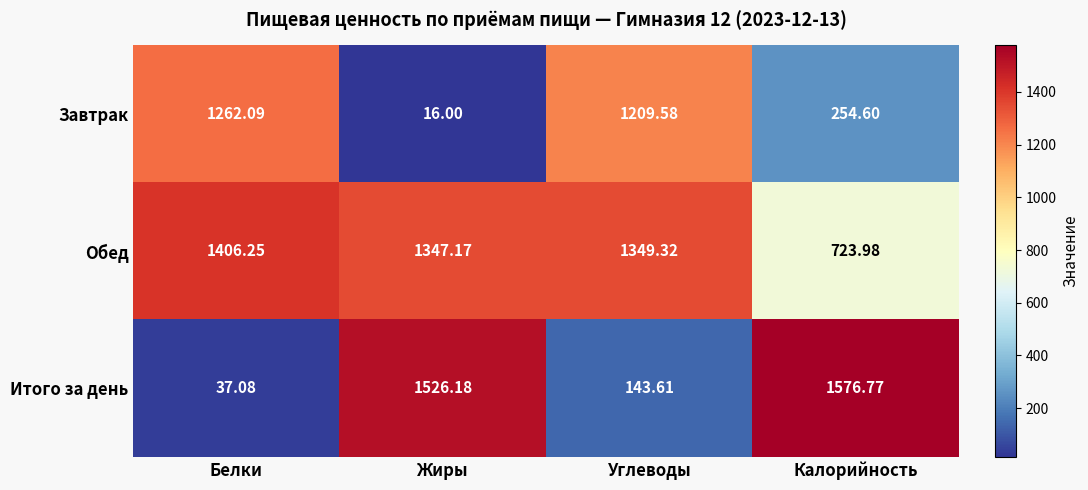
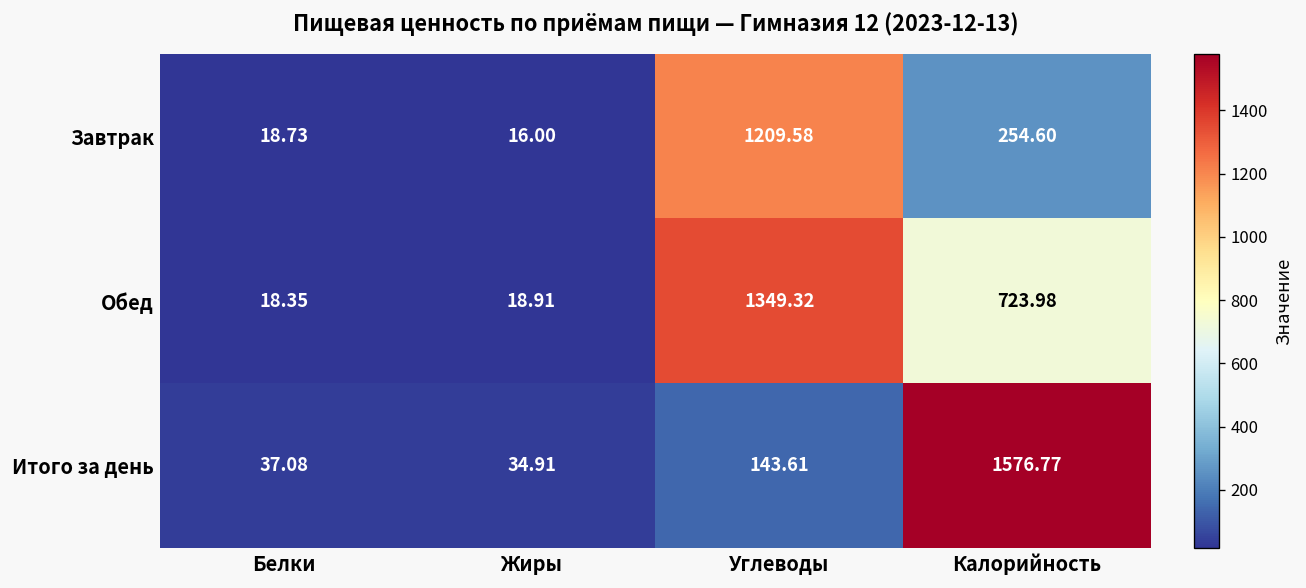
  {
    "Завтрак": {
-     "Белки": 1262.09,
+     "Белки": 18.73,
      "Жиры": 16.00,
      "Углеводы": 1209.58,
      "Калорийность": 254.60
    },
    "Обед": {
-     "Белки": 1406.25,
-     "Жиры": 1347.17,
+     "Белки": 18.35,
+     "Жиры": 18.91,
      "Углеводы": 1349.32,
      "Калорийность": 723.98
    },
    "Итого за день": {
      "Белки": 37.08,
-     "Жиры": 1526.18,
+     "Жиры": 34.91,
      "Углеводы": 143.61,
      "Калорийность": 1576.77
    }
  }
